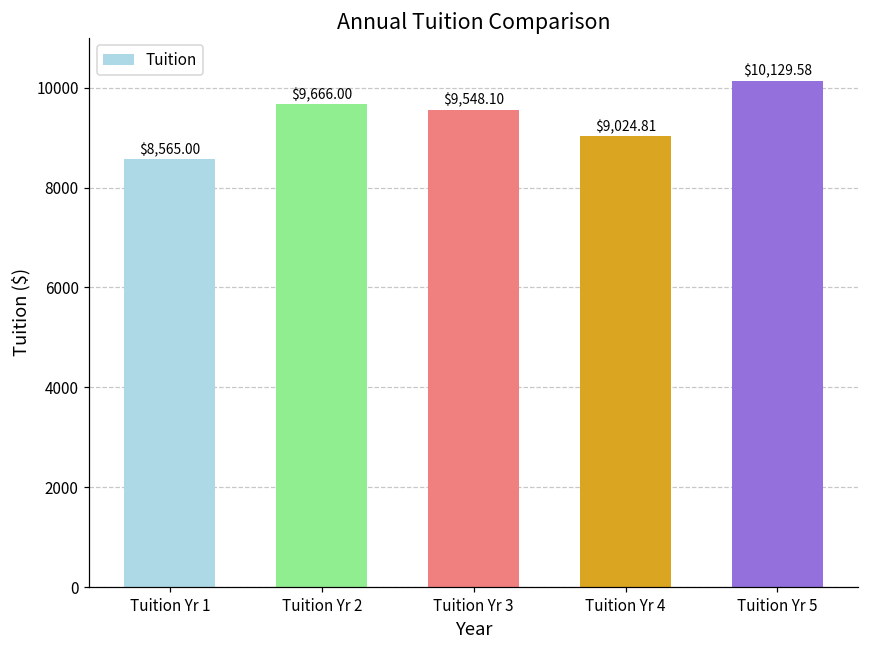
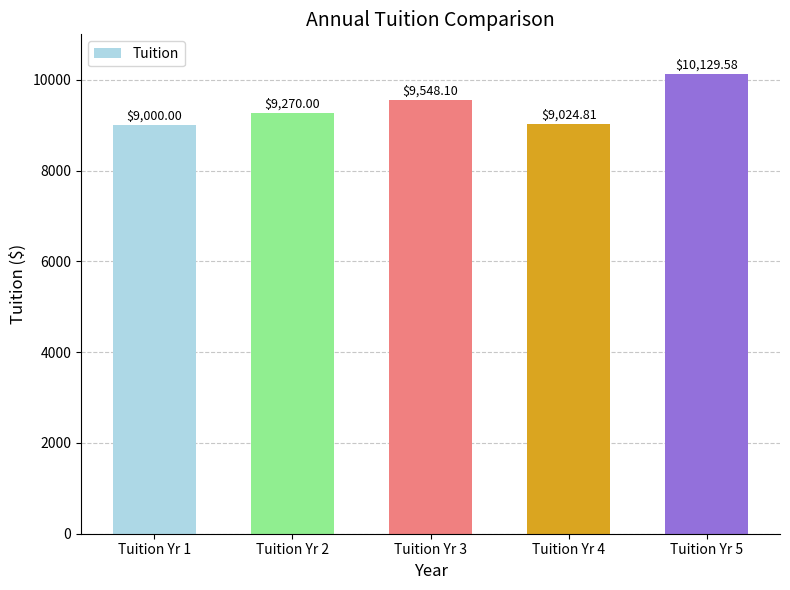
  {
-   "Tuition Yr 1": "$8,565.00",
-   "Tuition Yr 2": "$9,666.00",
+   "Tuition Yr 1": "$9,000.00",
+   "Tuition Yr 2": "$9,270.00",
    "Tuition Yr 3": "$9,548.10",
    "Tuition Yr 4": "$9,024.81",
    "Tuition Yr 5": "$10,129.58"
  }
